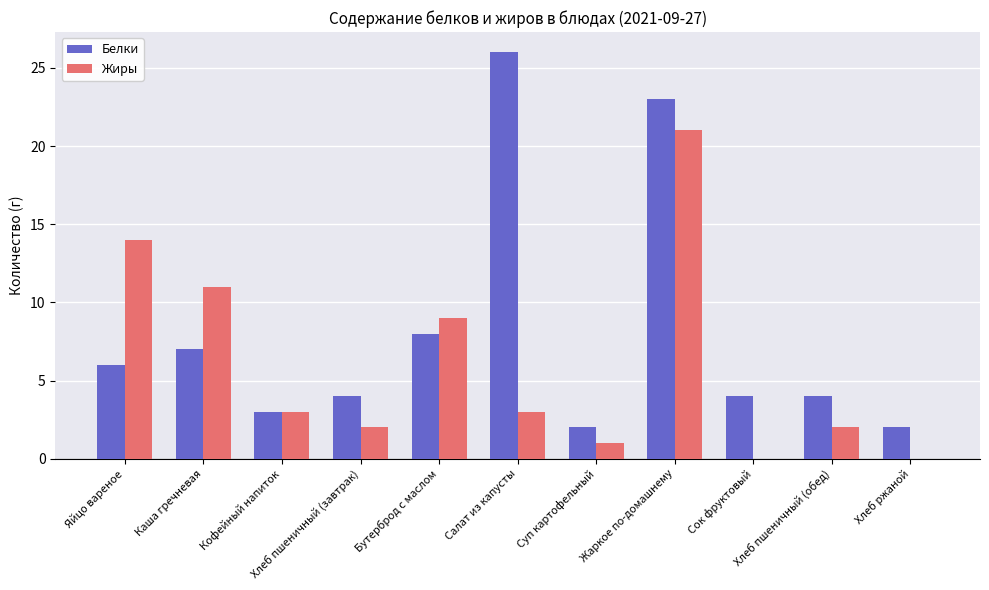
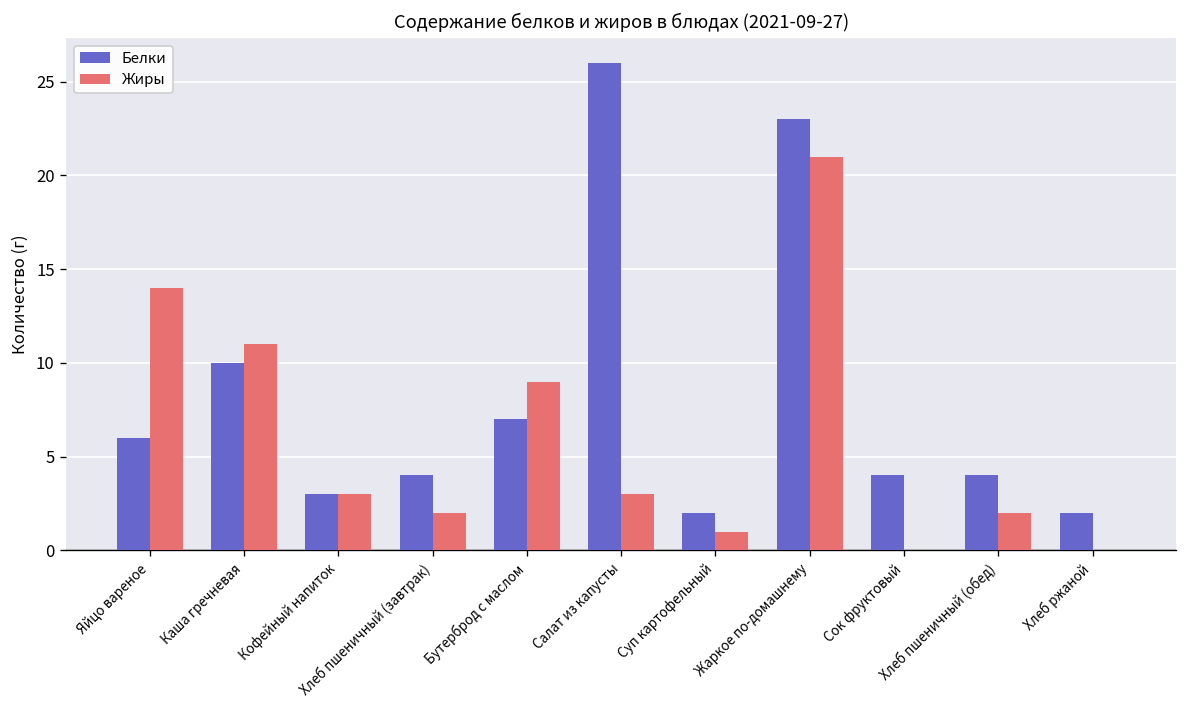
  {
    "Белки": {
      "Яйцо вареное": 6,
-     "Каша гречневая": 7,
+     "Каша гречневая": 10,
      "Кофейный напиток": 3,
      "Хлеб пшеничный (завтрак)": 4,
-     "Бутерброд с маслом": 8,
+     "Бутерброд с маслом": 7,
      "Салат из капусты": 26,
      "Суп картофельный": 2,
      "Жаркое по-домашнему": 23,
      "Сок фруктовый": 4,
      "Хлеб пшеничный (обед)": 4,
      "Хлеб ржаной": 2
    },
    "Жиры": {
      "Яйцо вареное": 14,
      "Каша гречневая": 11,
      "Кофейный напиток": 3,
      "Хлеб пшеничный (завтрак)": 2,
      "Бутерброд с маслом": 9,
      "Салат из капусты": 3,
      "Суп картофельный": 1,
      "Жаркое по-домашнему": 21,
      "Сок фруктовый": 0,
      "Хлеб пшеничный (обед)": 2,
      "Хлеб ржаной": 0
    }
  }
